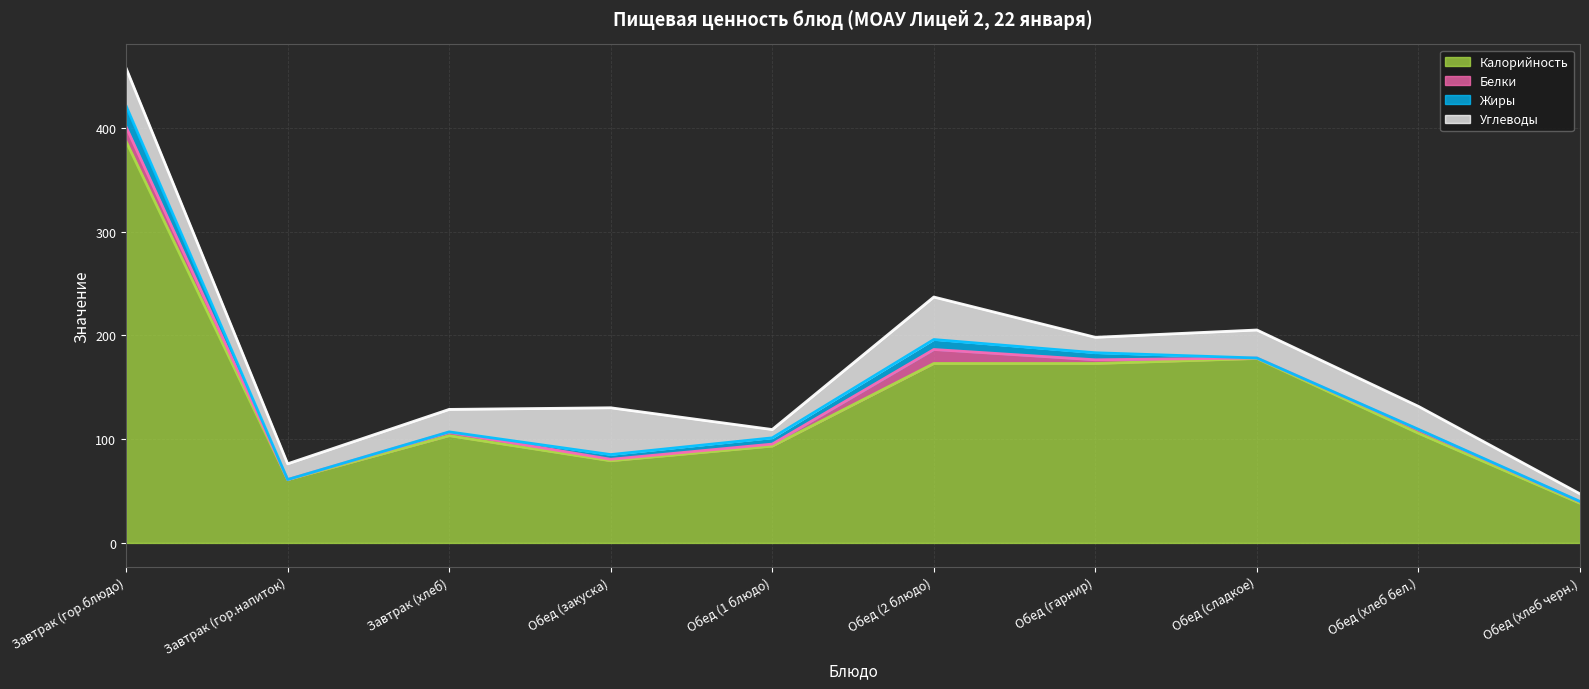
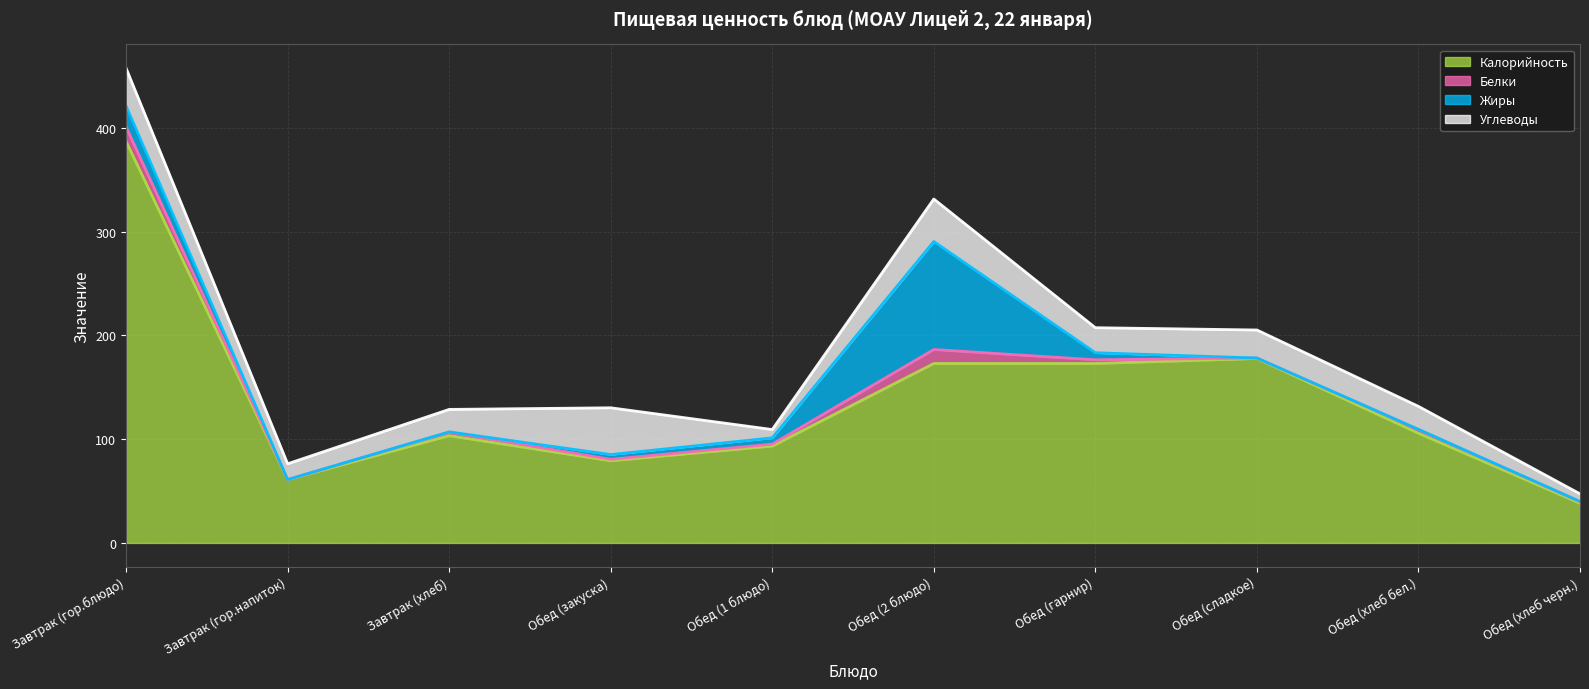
  {
    "Калорийность": {
      "Завтрак (гор.блюдо)": 387,
      "Завтрак (хлеб)": 103,
      "Обед (2 блюдо)": 173,
      "Обед (гарнир)": 173,
      "Обед (хлеб бел.)": 106
    },
    "Белки": {
      "Завтрак (гор.блюдо)": 14,
      "Обед (2 блюдо)": 14,
      "Обед (гарнир)": 4
    },
    "Жиры": {
      "Завтрак (гор.блюдо)": 20,
      "Обед (закуска)": 5,
      "Обед (1 блюдо)": 6,
-     "Обед (2 блюдо)": 10,
+     "Обед (2 блюдо)": 104,
      "Обед (гарнир)": 7
    },
    "Углеводы": {
      "Завтрак (гор.блюдо)": 36,
      "Завтрак (гор.напиток)": 15,
      "Завтрак (хлеб)": 22,
      "Обед (закуска)": 45,
      "Обед (1 блюдо)": 8,
      "Обед (2 блюдо)": 41,
-     "Обед (гарнир)": 15,
+     "Обед (гарнир)": 24,
      "Обед (сладкое)": 27,
      "Обед (хлеб бел.)": 22,
      "Обед (хлеб черн.)": 7
    }
  }
